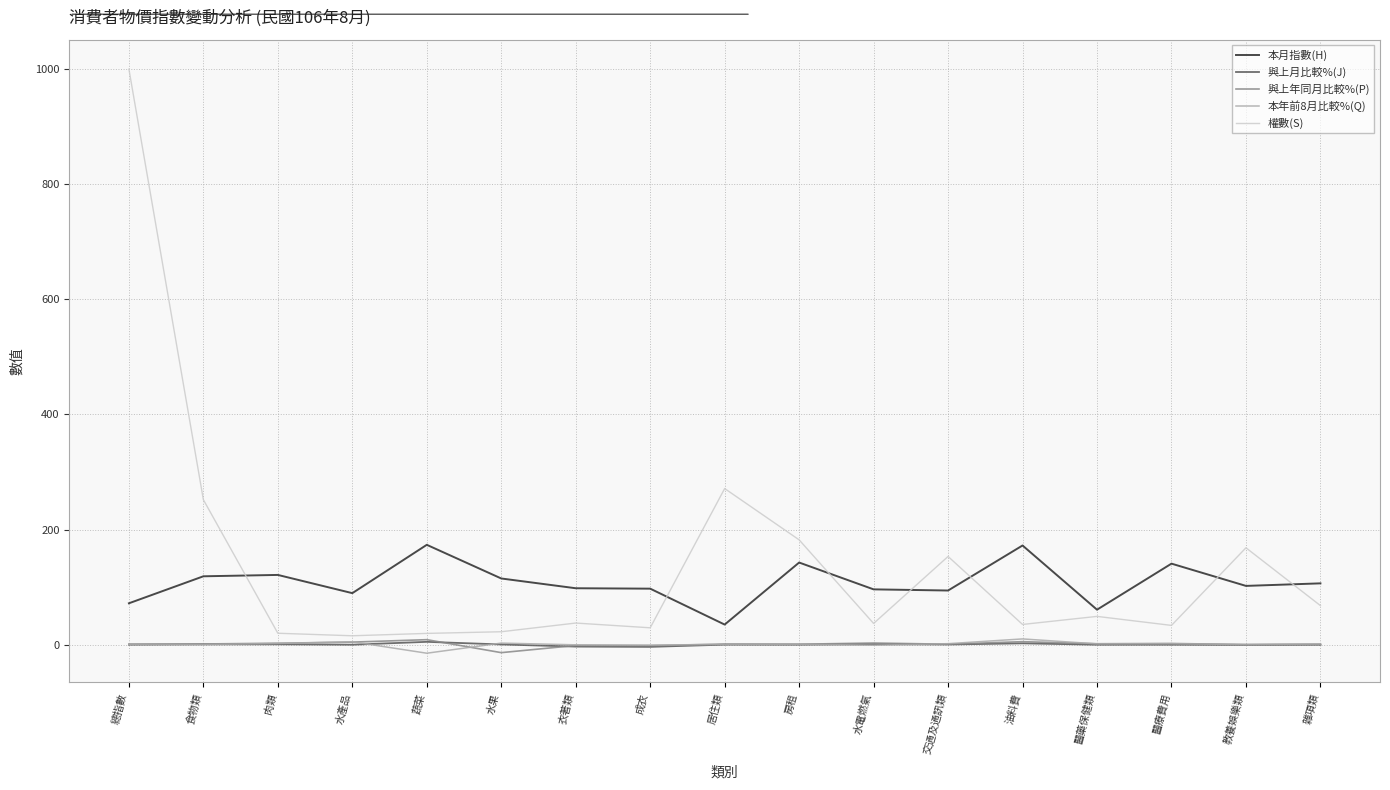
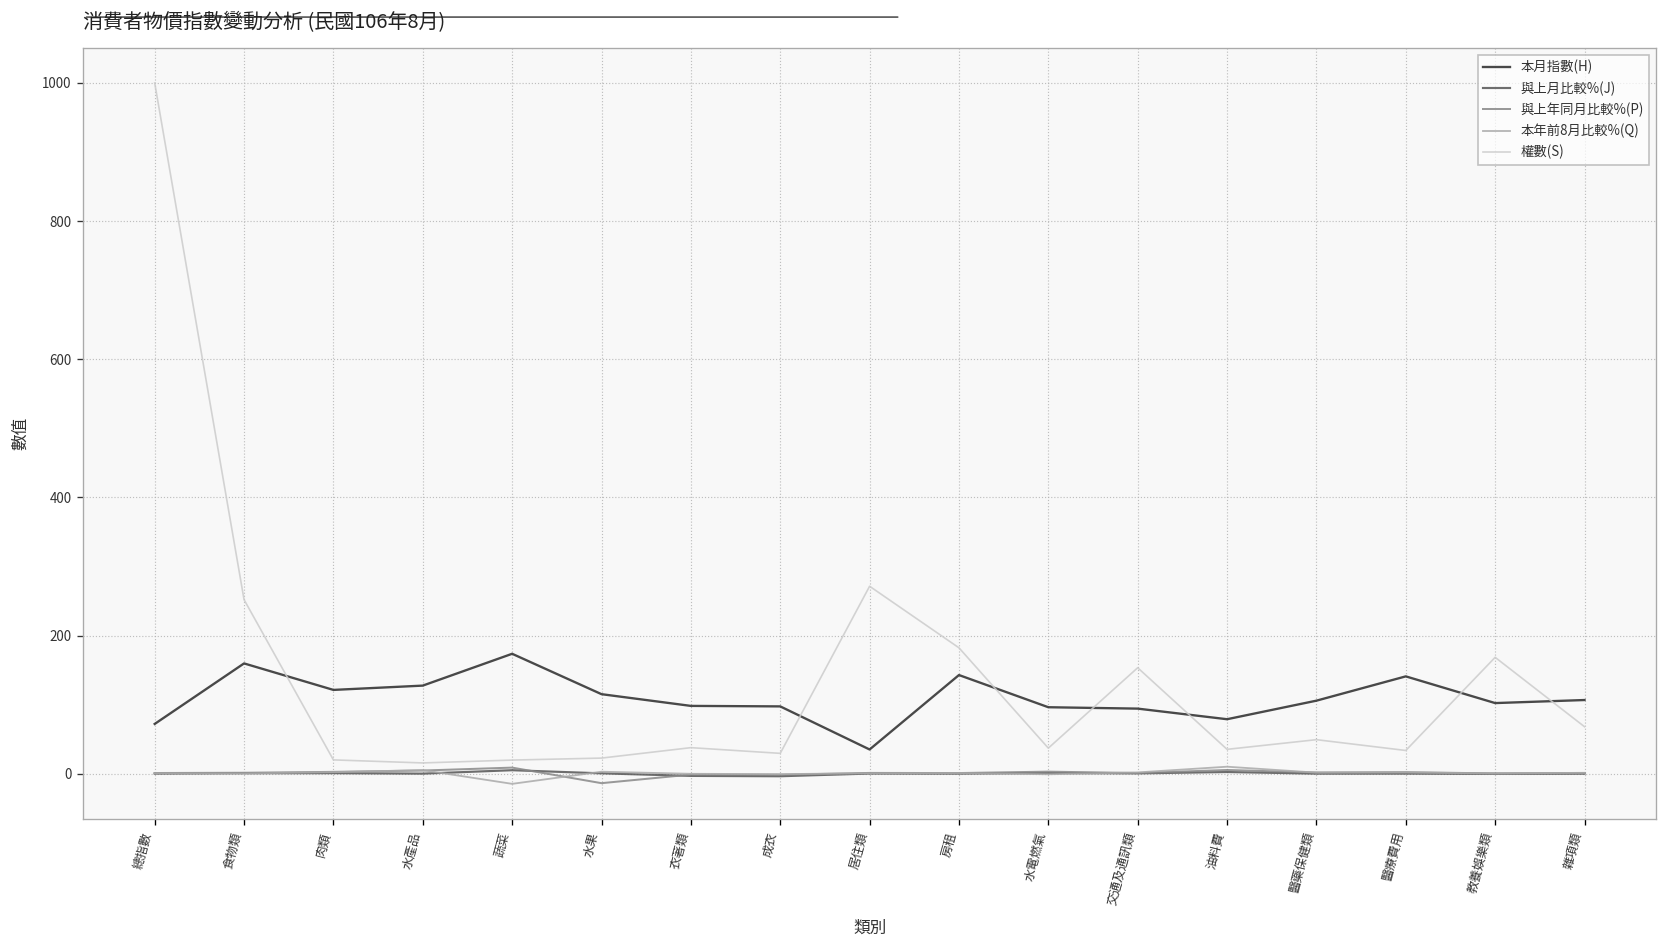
  {
    "本月指數(H)": {
      "總指數": 70,
-     "食物類": 120,
+     "食物類": 160,
      "肉類": 120,
-     "水產品": 90,
+     "水產品": 130,
      "蔬菜": 170,
      "水果": 120,
      "衣著類": 100,
      "成衣": 100,
      "居住類": 40,
      "房租": 140,
      "水電燃氣": 100,
      "交通及通訊類": 90,
-     "油料費": 170,
-     "醫藥保健類": 60,
+     "油料費": 80,
+     "醫藥保健類": 110,
      "醫療費用": 140,
      "教養娛樂類": 100,
      "雜項類": 110
    },
    "與上月比較%(J)": {
      "水產品": 0
    }
  }
